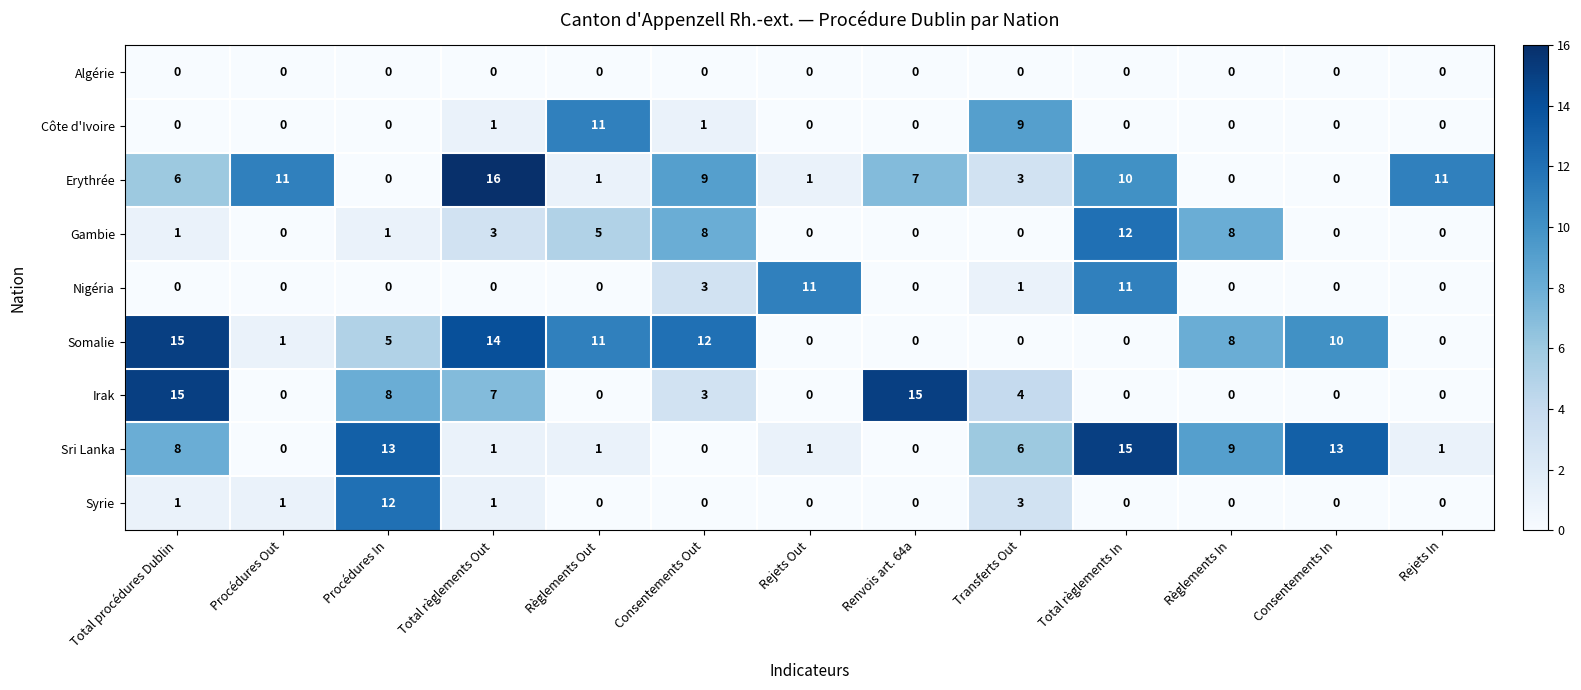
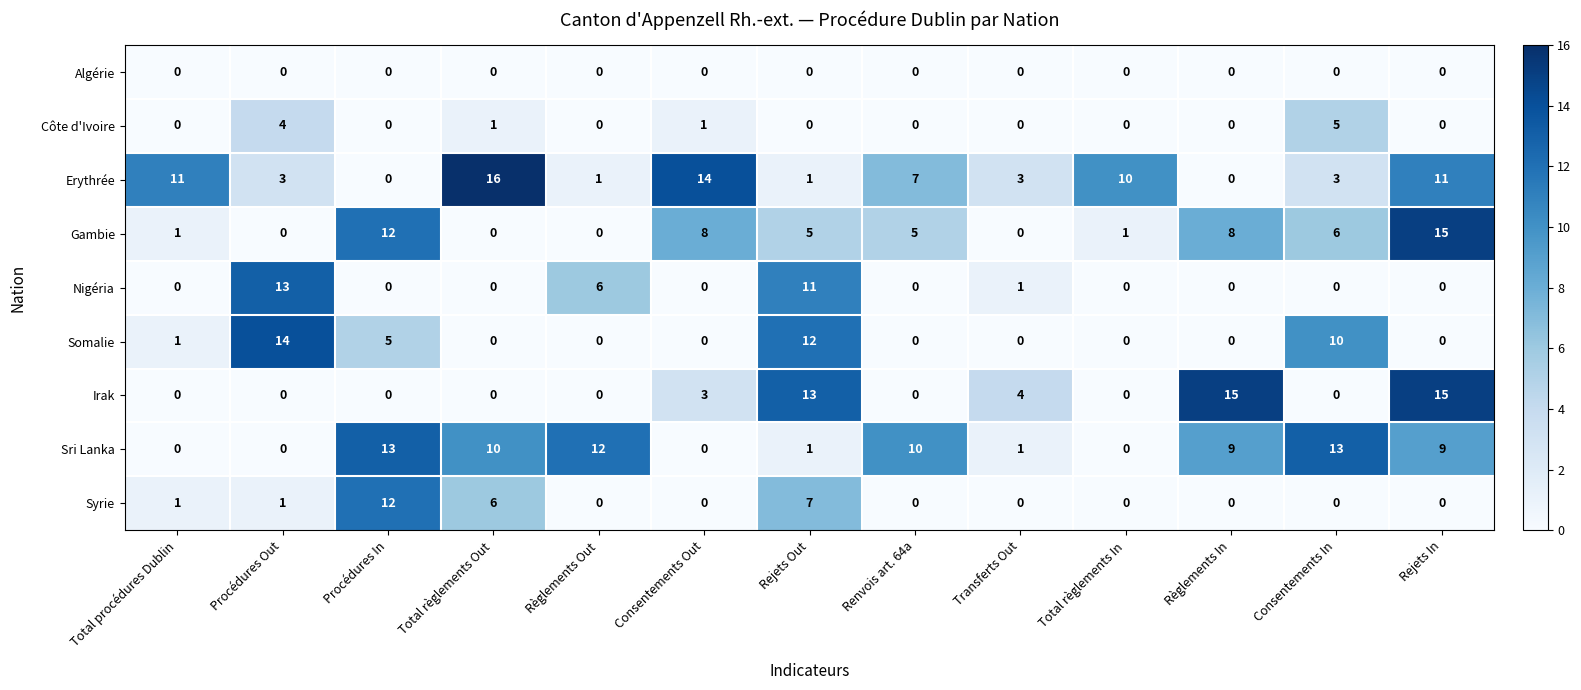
  {
    "Algérie": {
      "Total procédures Dublin": 0,
      "Procédures Out": 0,
      "Procédures In": 0,
      "Total règlements Out": 0,
      "Règlements Out": 0,
      "Consentements Out": 0,
      "Rejets Out": 0,
      "Renvois art. 64a": 0,
      "Transferts Out": 0,
      "Total règlements In": 0,
      "Règlements In": 0,
      "Consentements In": 0,
      "Rejets In": 0
    },
    "Côte d'Ivoire": {
      "Total procédures Dublin": 0,
-     "Procédures Out": 0,
+     "Procédures Out": 4,
      "Procédures In": 0,
      "Total règlements Out": 1,
-     "Règlements Out": 11,
+     "Règlements Out": 0,
      "Consentements Out": 1,
      "Rejets Out": 0,
      "Renvois art. 64a": 0,
-     "Transferts Out": 9,
+     "Transferts Out": 0,
      "Total règlements In": 0,
      "Règlements In": 0,
-     "Consentements In": 0,
+     "Consentements In": 5,
      "Rejets In": 0
    },
    "Erythrée": {
-     "Total procédures Dublin": 6,
-     "Procédures Out": 11,
+     "Total procédures Dublin": 11,
+     "Procédures Out": 3,
      "Procédures In": 0,
      "Total règlements Out": 16,
      "Règlements Out": 1,
-     "Consentements Out": 9,
+     "Consentements Out": 14,
      "Rejets Out": 1,
      "Renvois art. 64a": 7,
      "Transferts Out": 3,
      "Total règlements In": 10,
      "Règlements In": 0,
-     "Consentements In": 0,
+     "Consentements In": 3,
      "Rejets In": 11
    },
    "Gambie": {
      "Total procédures Dublin": 1,
      "Procédures Out": 0,
-     "Procédures In": 1,
-     "Total règlements Out": 3,
-     "Règlements Out": 5,
+     "Procédures In": 12,
+     "Total règlements Out": 0,
+     "Règlements Out": 0,
      "Consentements Out": 8,
-     "Rejets Out": 0,
-     "Renvois art. 64a": 0,
+     "Rejets Out": 5,
+     "Renvois art. 64a": 5,
      "Transferts Out": 0,
-     "Total règlements In": 12,
+     "Total règlements In": 1,
      "Règlements In": 8,
-     "Consentements In": 0,
-     "Rejets In": 0
+     "Consentements In": 6,
+     "Rejets In": 15
    },
    "Nigéria": {
      "Total procédures Dublin": 0,
-     "Procédures Out": 0,
+     "Procédures Out": 13,
      "Procédures In": 0,
      "Total règlements Out": 0,
-     "Règlements Out": 0,
-     "Consentements Out": 3,
+     "Règlements Out": 6,
+     "Consentements Out": 0,
      "Rejets Out": 11,
      "Renvois art. 64a": 0,
      "Transferts Out": 1,
-     "Total règlements In": 11,
+     "Total règlements In": 0,
      "Règlements In": 0,
      "Consentements In": 0,
      "Rejets In": 0
    },
    "Somalie": {
-     "Total procédures Dublin": 15,
-     "Procédures Out": 1,
+     "Total procédures Dublin": 1,
+     "Procédures Out": 14,
      "Procédures In": 5,
-     "Total règlements Out": 14,
-     "Règlements Out": 11,
-     "Consentements Out": 12,
-     "Rejets Out": 0,
+     "Total règlements Out": 0,
+     "Règlements Out": 0,
+     "Consentements Out": 0,
+     "Rejets Out": 12,
      "Renvois art. 64a": 0,
      "Transferts Out": 0,
      "Total règlements In": 0,
-     "Règlements In": 8,
+     "Règlements In": 0,
      "Consentements In": 10,
      "Rejets In": 0
    },
    "Irak": {
-     "Total procédures Dublin": 15,
+     "Total procédures Dublin": 0,
      "Procédures Out": 0,
-     "Procédures In": 8,
-     "Total règlements Out": 7,
+     "Procédures In": 0,
+     "Total règlements Out": 0,
      "Règlements Out": 0,
      "Consentements Out": 3,
-     "Rejets Out": 0,
-     "Renvois art. 64a": 15,
+     "Rejets Out": 13,
+     "Renvois art. 64a": 0,
      "Transferts Out": 4,
      "Total règlements In": 0,
-     "Règlements In": 0,
+     "Règlements In": 15,
      "Consentements In": 0,
-     "Rejets In": 0
+     "Rejets In": 15
    },
    "Sri Lanka": {
-     "Total procédures Dublin": 8,
+     "Total procédures Dublin": 0,
      "Procédures Out": 0,
      "Procédures In": 13,
-     "Total règlements Out": 1,
-     "Règlements Out": 1,
+     "Total règlements Out": 10,
+     "Règlements Out": 12,
      "Consentements Out": 0,
      "Rejets Out": 1,
-     "Renvois art. 64a": 0,
-     "Transferts Out": 6,
-     "Total règlements In": 15,
+     "Renvois art. 64a": 10,
+     "Transferts Out": 1,
+     "Total règlements In": 0,
      "Règlements In": 9,
      "Consentements In": 13,
-     "Rejets In": 1
+     "Rejets In": 9
    },
    "Syrie": {
      "Total procédures Dublin": 1,
      "Procédures Out": 1,
      "Procédures In": 12,
-     "Total règlements Out": 1,
+     "Total règlements Out": 6,
      "Règlements Out": 0,
      "Consentements Out": 0,
-     "Rejets Out": 0,
+     "Rejets Out": 7,
      "Renvois art. 64a": 0,
-     "Transferts Out": 3,
+     "Transferts Out": 0,
      "Total règlements In": 0,
      "Règlements In": 0,
      "Consentements In": 0,
      "Rejets In": 0
    }
  }
